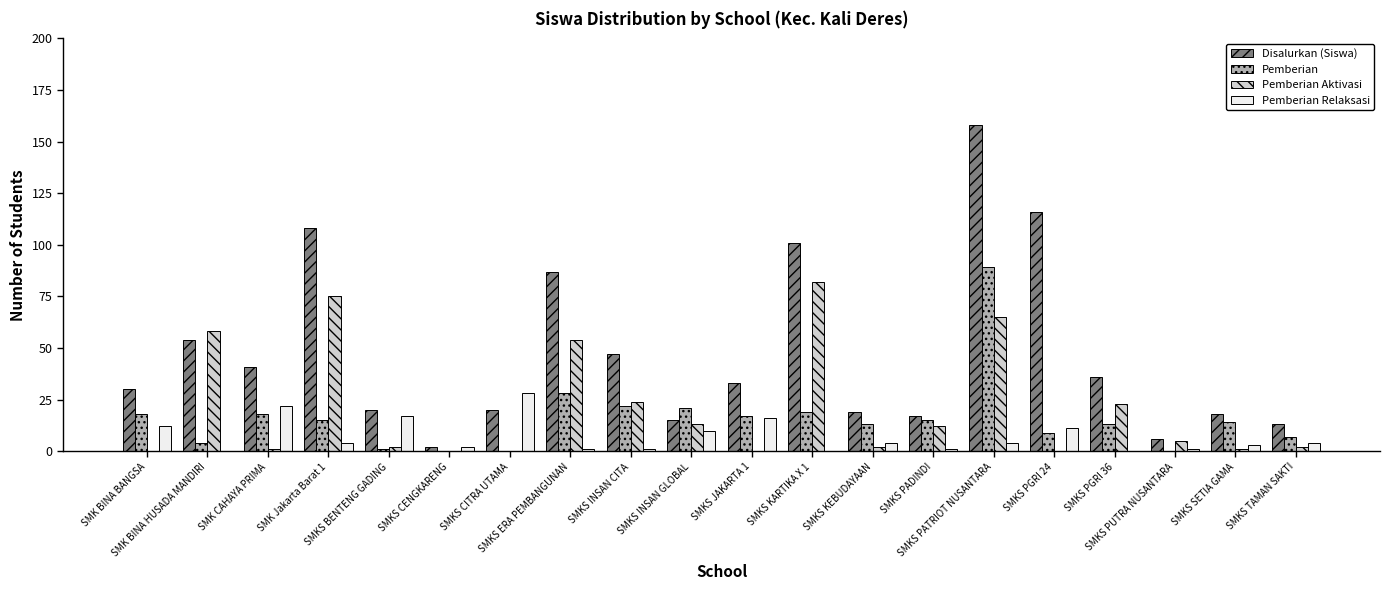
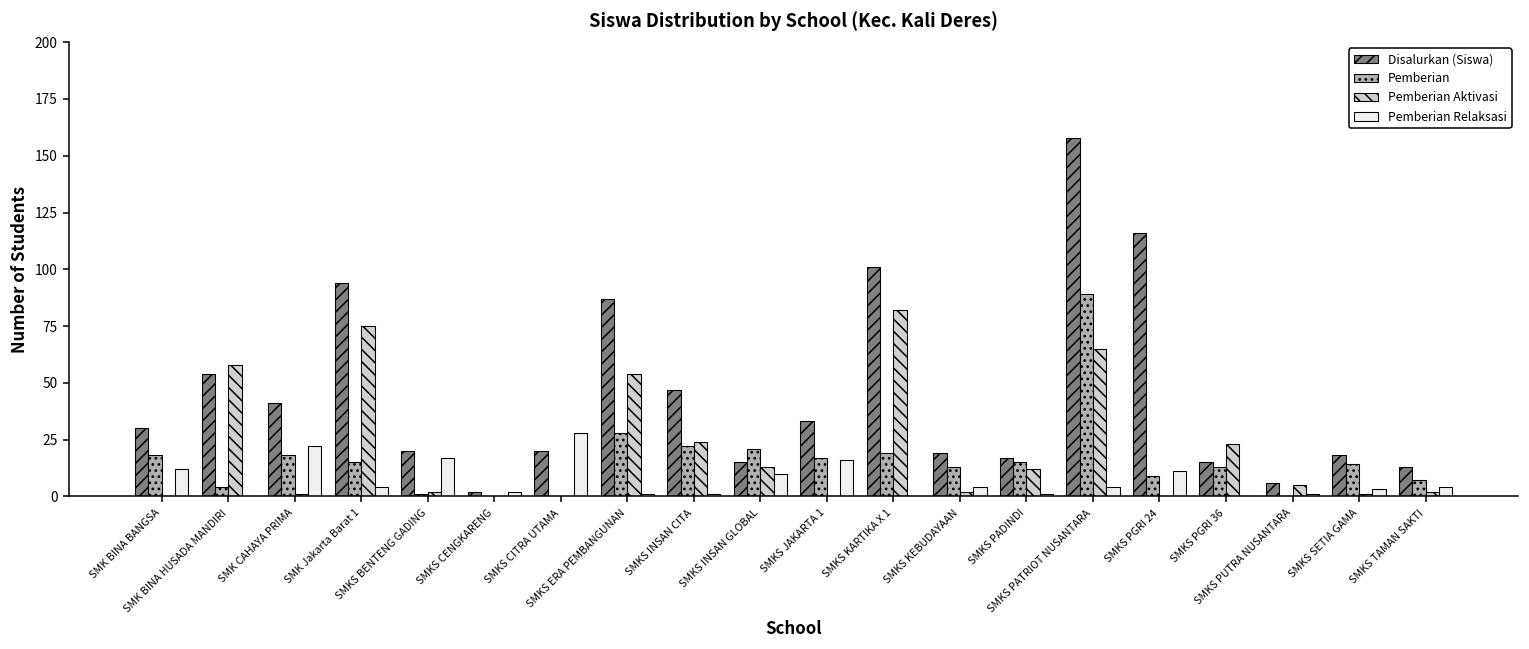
  {
    "Disalurkan (Siswa)": {
      "SMK BINA BANGSA": 30,
      "SMK BINA HUSADA MANDIRI": 54,
      "SMK CAHAYA PRIMA": 41,
-     "SMK Jakarta Barat 1": 108,
+     "SMK Jakarta Barat 1": 94,
      "SMKS BENTENG GADING": 20,
      "SMKS CENGKARENG": 2,
      "SMKS CITRA UTAMA": 20,
      "SMKS ERA PEMBANGUNAN": 87,
      "SMKS INSAN CITA": 47,
      "SMKS INSAN GLOBAL": 15,
      "SMKS JAKARTA 1": 33,
      "SMKS KARTIKA X 1": 101,
      "SMKS KEBUDAYAAN": 19,
      "SMKS PADINDI": 17,
      "SMKS PATRIOT NUSANTARA": 158,
      "SMKS PGRI 24": 116,
-     "SMKS PGRI 36": 36,
+     "SMKS PGRI 36": 15,
      "SMKS PUTRA NUSANTARA": 6,
      "SMKS SETIA GAMA": 18,
      "SMKS TAMAN SAKTI": 13
    }
  }
